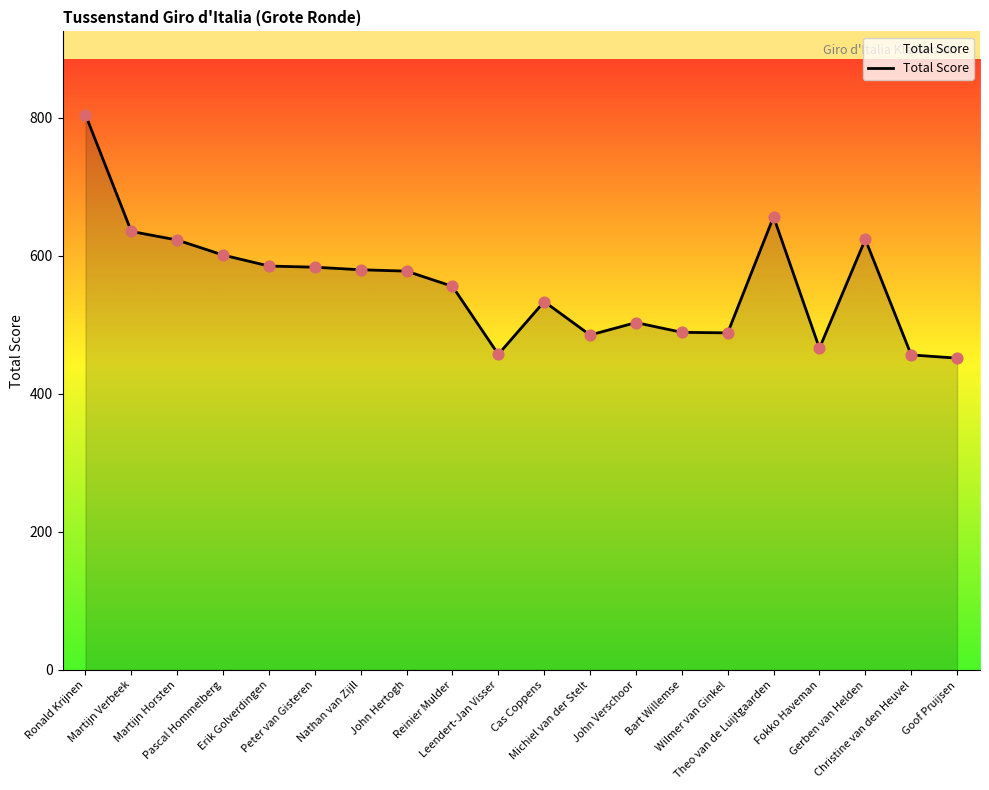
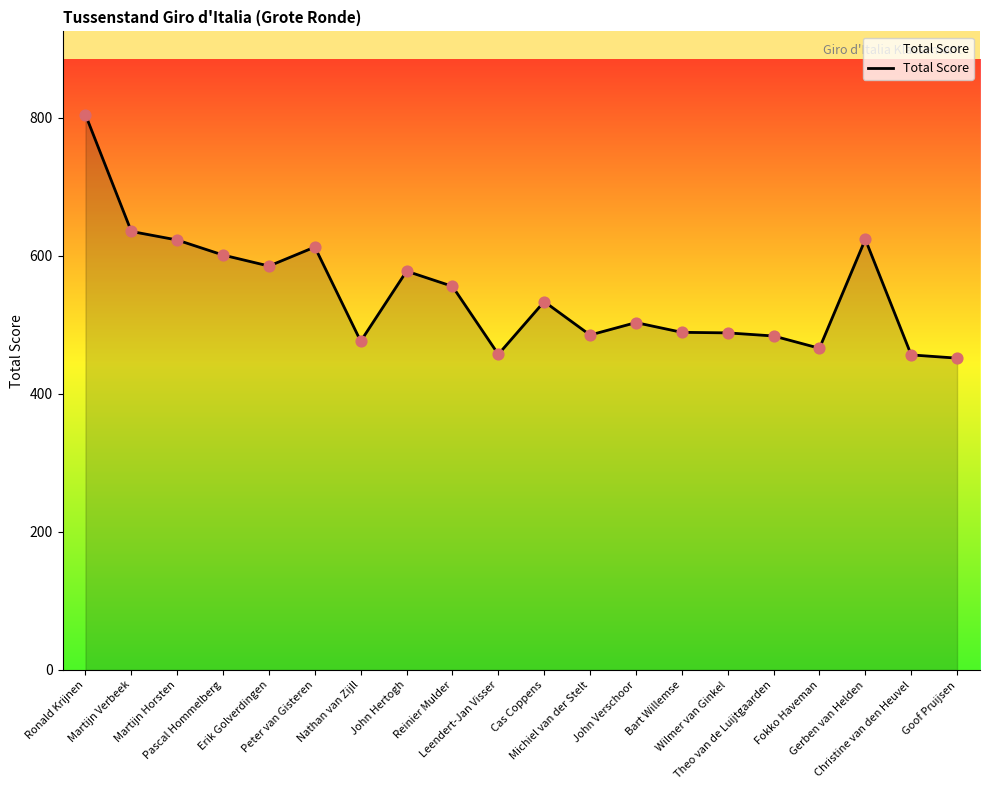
  {
    "Ronald Krijnen": 800,
    "Martijn Verbeek": 640,
    "Martijn Horsten": 620,
    "Pascal Hommelberg": 600,
    "Erik Golverdingen": 590,
-   "Peter van Gisteren": 580,
-   "Nathan van Zijll": 580,
+   "Peter van Gisteren": 610,
+   "Nathan van Zijll": 480,
    "John Hertogh": 580,
    "Reinier Mulder": 560,
    "Leendert-Jan Visser": 460,
    "Cas Coppens": 530,
    "Michiel van der Stelt": 490,
    "John Verschoor": 500,
    "Bart Willemse": 490,
    "Wilmer van Ginkel": 490,
-   "Theo van de Luijtgaarden": 660,
+   "Theo van de Luijtgaarden": 480,
    "Fokko Haveman": 470,
    "Gerben van Helden": 620,
    "Christine van den Heuvel": 460,
    "Goof Pruijsen": 450
  }
